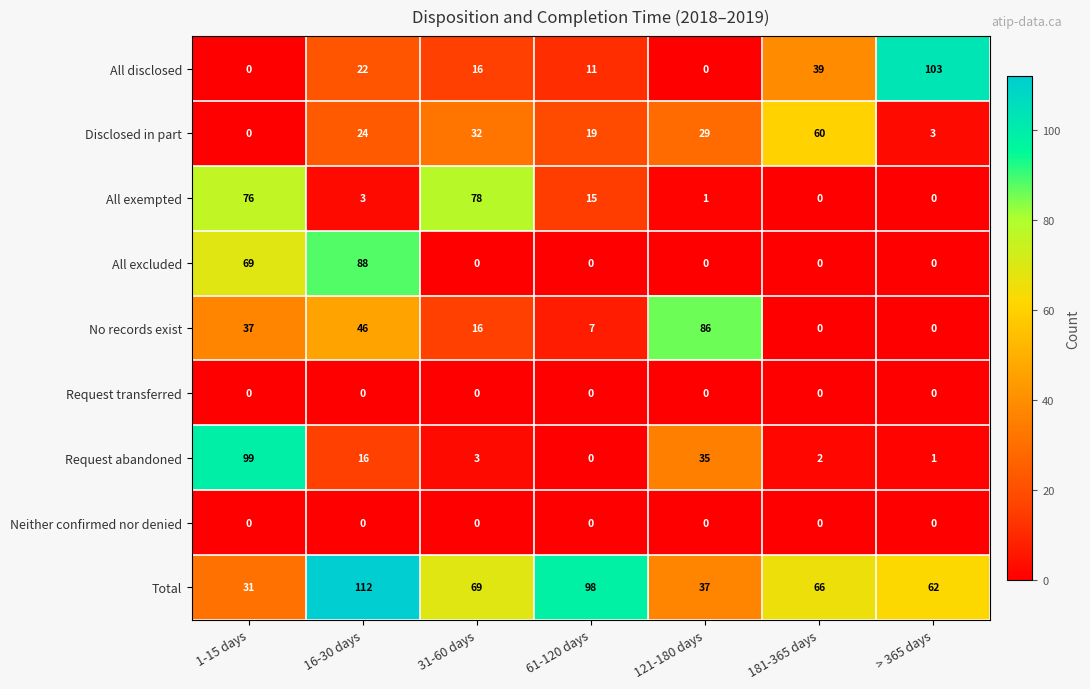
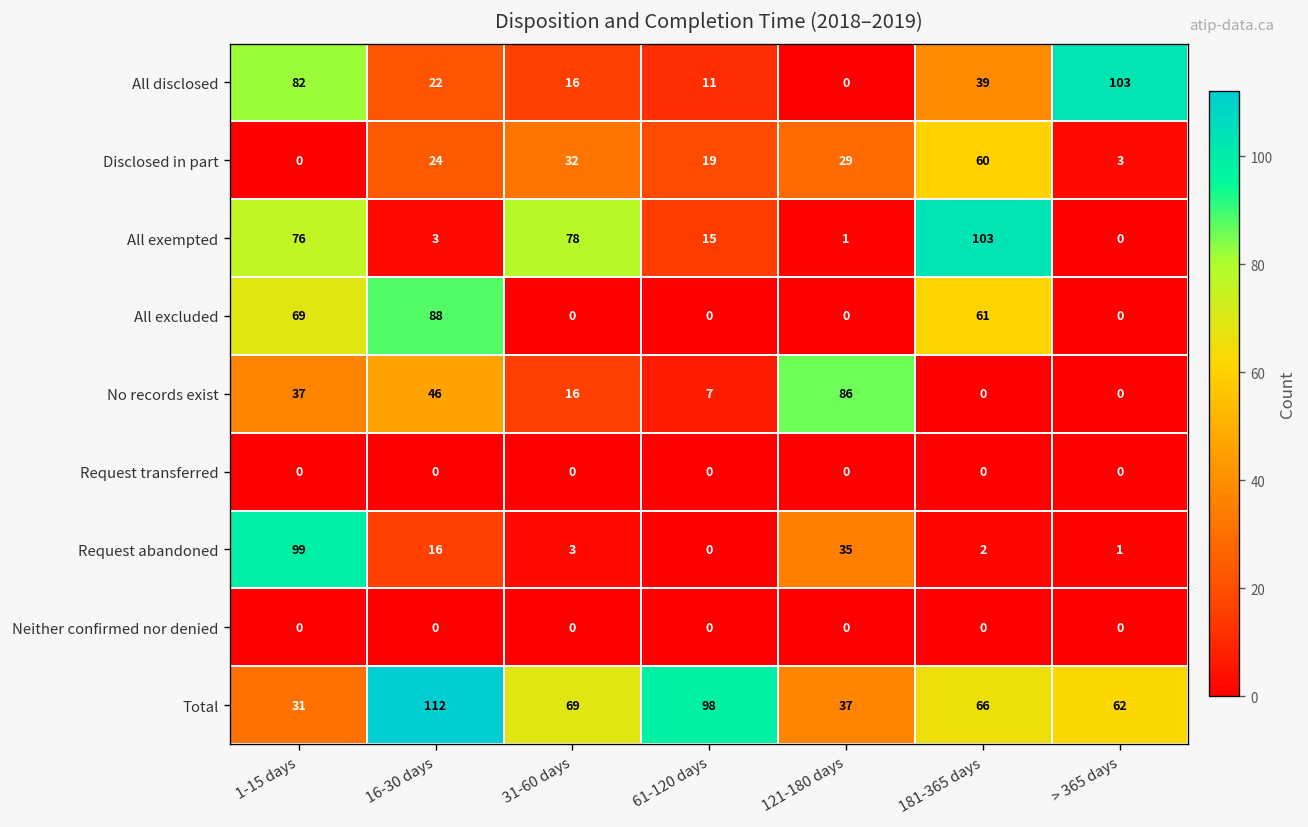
  {
    "All disclosed": {
-     "1-15 days": 0,
+     "1-15 days": 82,
      "16-30 days": 22,
      "31-60 days": 16,
      "61-120 days": 11,
      "121-180 days": 0,
      "181-365 days": 39,
      "> 365 days": 103
    },
    "Disclosed in part": {
      "1-15 days": 0,
      "16-30 days": 24,
      "31-60 days": 32,
      "61-120 days": 19,
      "121-180 days": 29,
      "181-365 days": 60,
      "> 365 days": 3
    },
    "All exempted": {
      "1-15 days": 76,
      "16-30 days": 3,
      "31-60 days": 78,
      "61-120 days": 15,
      "121-180 days": 1,
-     "181-365 days": 0,
+     "181-365 days": 103,
      "> 365 days": 0
    },
    "All excluded": {
      "1-15 days": 69,
      "16-30 days": 88,
      "31-60 days": 0,
      "61-120 days": 0,
      "121-180 days": 0,
-     "181-365 days": 0,
+     "181-365 days": 61,
      "> 365 days": 0
    },
    "No records exist": {
      "1-15 days": 37,
      "16-30 days": 46,
      "31-60 days": 16,
      "61-120 days": 7,
      "121-180 days": 86,
      "181-365 days": 0,
      "> 365 days": 0
    },
    "Request transferred": {
      "1-15 days": 0,
      "16-30 days": 0,
      "31-60 days": 0,
      "61-120 days": 0,
      "121-180 days": 0,
      "181-365 days": 0,
      "> 365 days": 0
    },
    "Request abandoned": {
      "1-15 days": 99,
      "16-30 days": 16,
      "31-60 days": 3,
      "61-120 days": 0,
      "121-180 days": 35,
      "181-365 days": 2,
      "> 365 days": 1
    },
    "Neither confirmed nor denied": {
      "1-15 days": 0,
      "16-30 days": 0,
      "31-60 days": 0,
      "61-120 days": 0,
      "121-180 days": 0,
      "181-365 days": 0,
      "> 365 days": 0
    },
    "Total": {
      "1-15 days": 31,
      "16-30 days": 112,
      "31-60 days": 69,
      "61-120 days": 98,
      "121-180 days": 37,
      "181-365 days": 66,
      "> 365 days": 62
    }
  }
